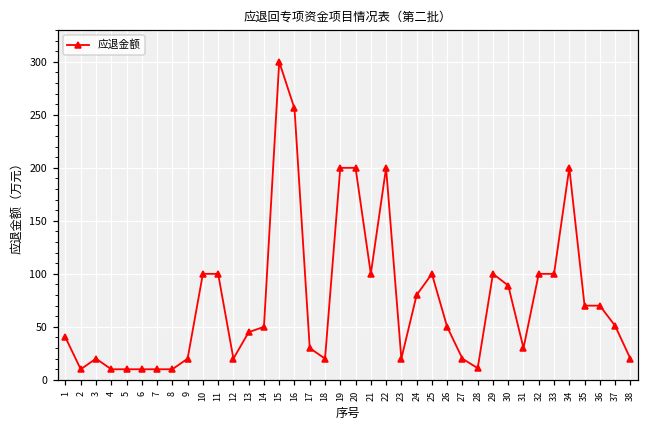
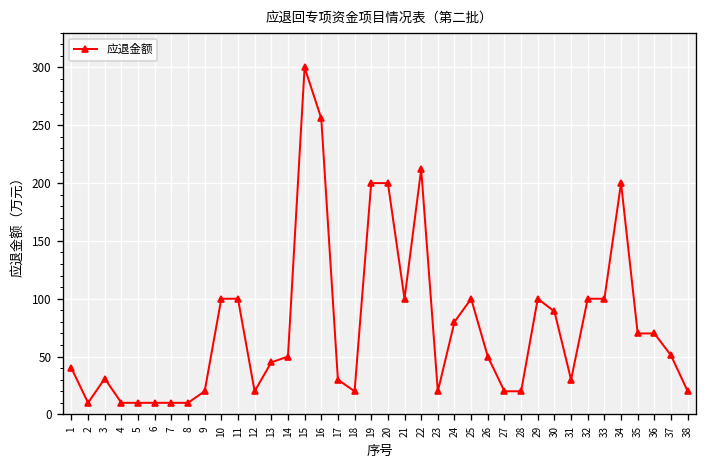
  {
    "1": 40,
    "2": 10,
-   "3": 20,
+   "3": 30,
    "4": 10,
    "5": 10,
    "6": 10,
    "7": 10,
    "8": 10,
    "9": 20,
    "10": 100,
    "11": 100,
    "12": 20,
    "13": 50,
    "14": 50,
    "15": 300,
    "16": 260,
    "17": 30,
    "18": 20,
    "19": 200,
    "20": 200,
    "21": 100,
-   "22": 200,
+   "22": 210,
    "23": 20,
    "24": 80,
    "25": 100,
    "26": 50,
    "27": 20,
-   "28": 10,
+   "28": 20,
    "29": 100,
    "30": 90,
    "31": 30,
    "32": 100,
    "33": 100,
    "34": 200,
    "35": 70,
    "36": 70,
    "37": 50,
    "38": 20
  }
